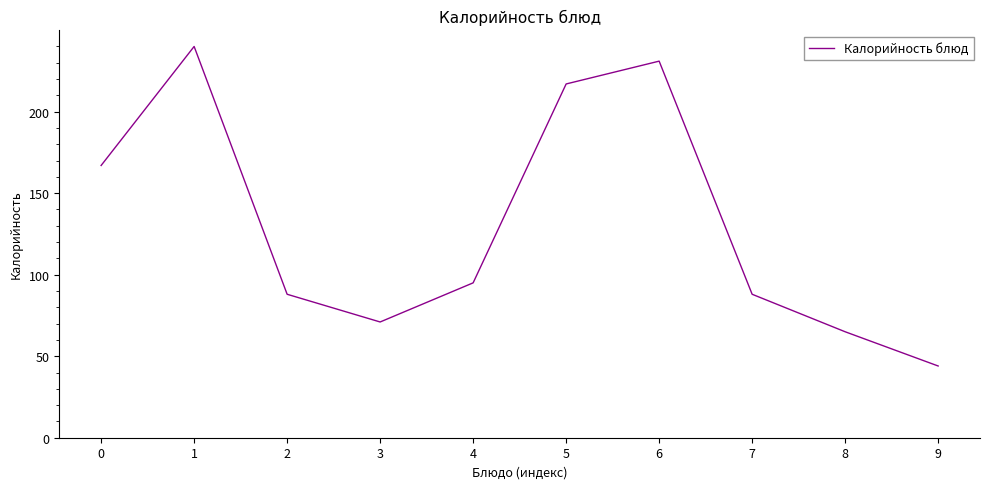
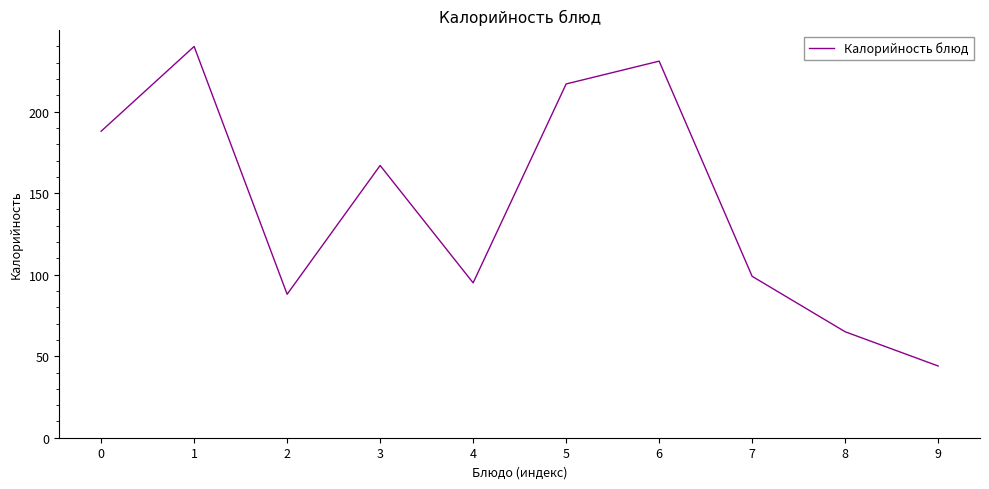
  {
-   "0": 167,
+   "0": 188,
    "1": 240,
    "2": 88,
-   "3": 71,
+   "3": 167,
    "4": 95,
    "5": 217,
    "6": 231,
-   "7": 88,
+   "7": 99,
    "8": 65,
    "9": 44
  }
